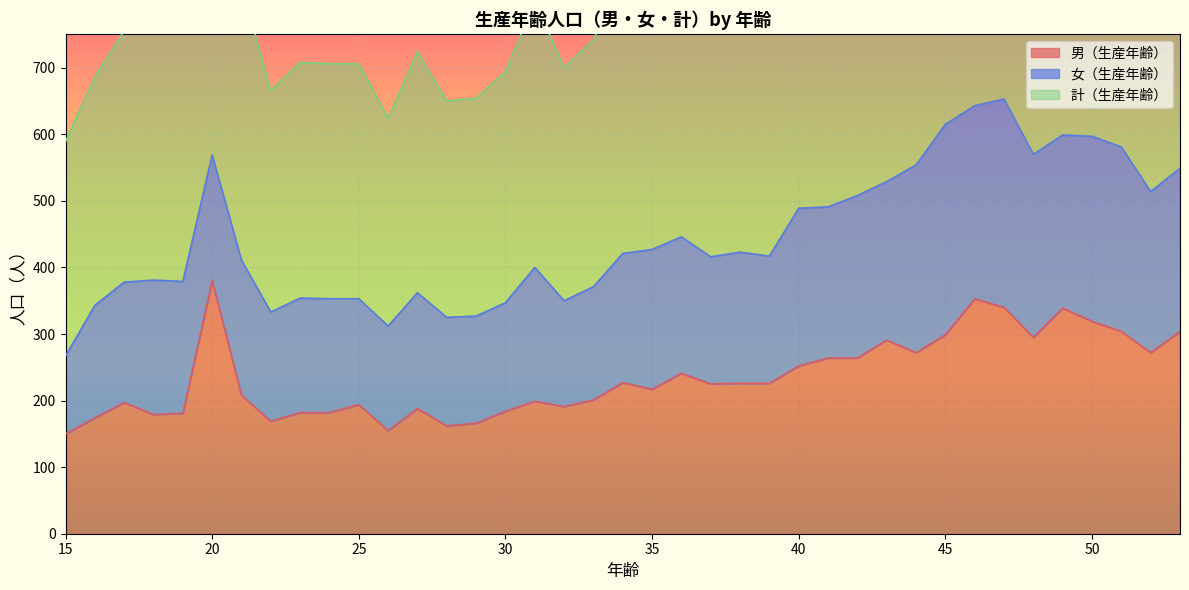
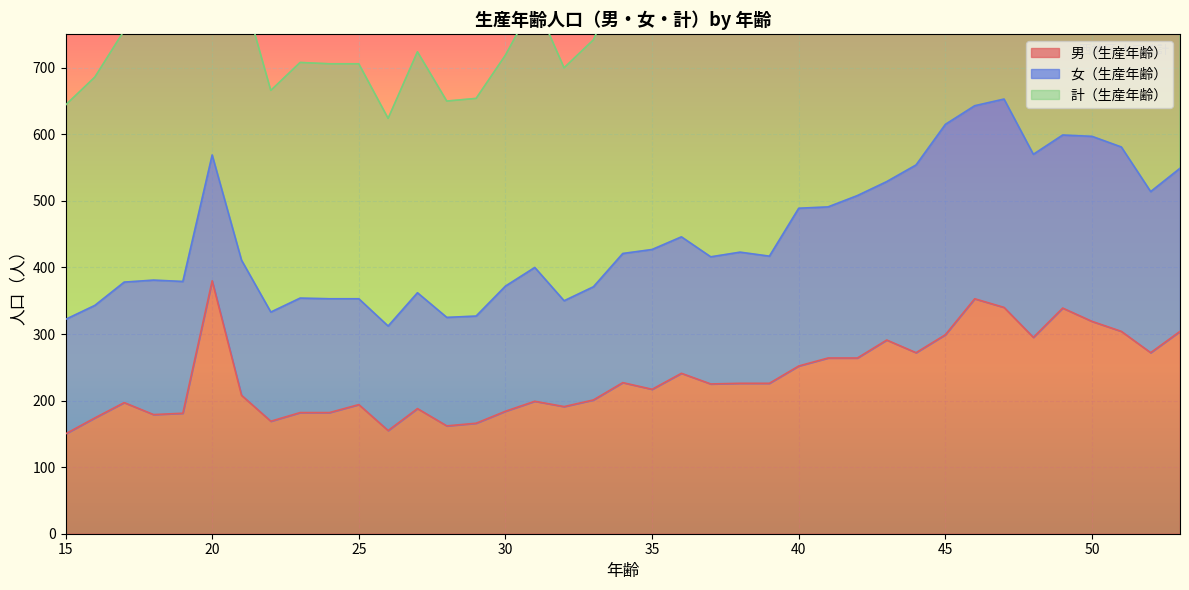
  {
    "男（生産年齢）": {
      "15": 150,
      "20": 380,
      "25": 190,
      "30": 180,
      "35": 220,
      "40": 250,
      "45": 300,
      "50": 320
    },
    "女（生産年齢）": {
-     "15": 120,
+     "15": 170,
      "20": 190,
      "25": 160,
-     "30": 160,
+     "30": 190,
      "35": 210,
      "40": 240,
      "45": 320,
      "50": 280
    },
    "計（生産年齢）": {
      "15": 320,
      "25": 350,
      "30": 350
    }
  }
